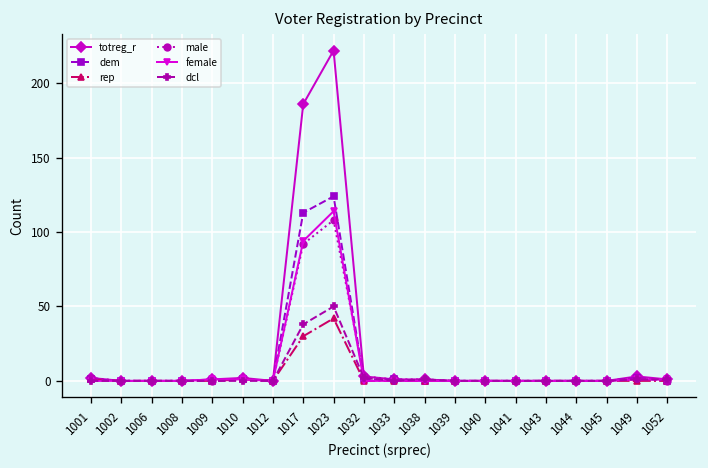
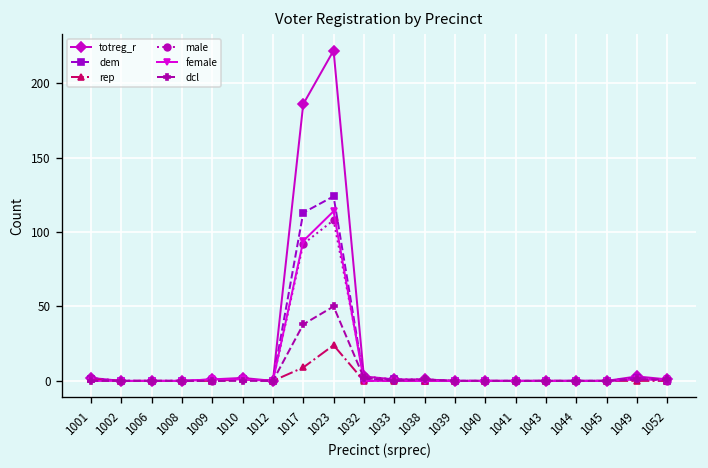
  {
    "rep": {
-     "1017": 30,
-     "1023": 42
+     "1017": 9,
+     "1023": 24
    }
  }
